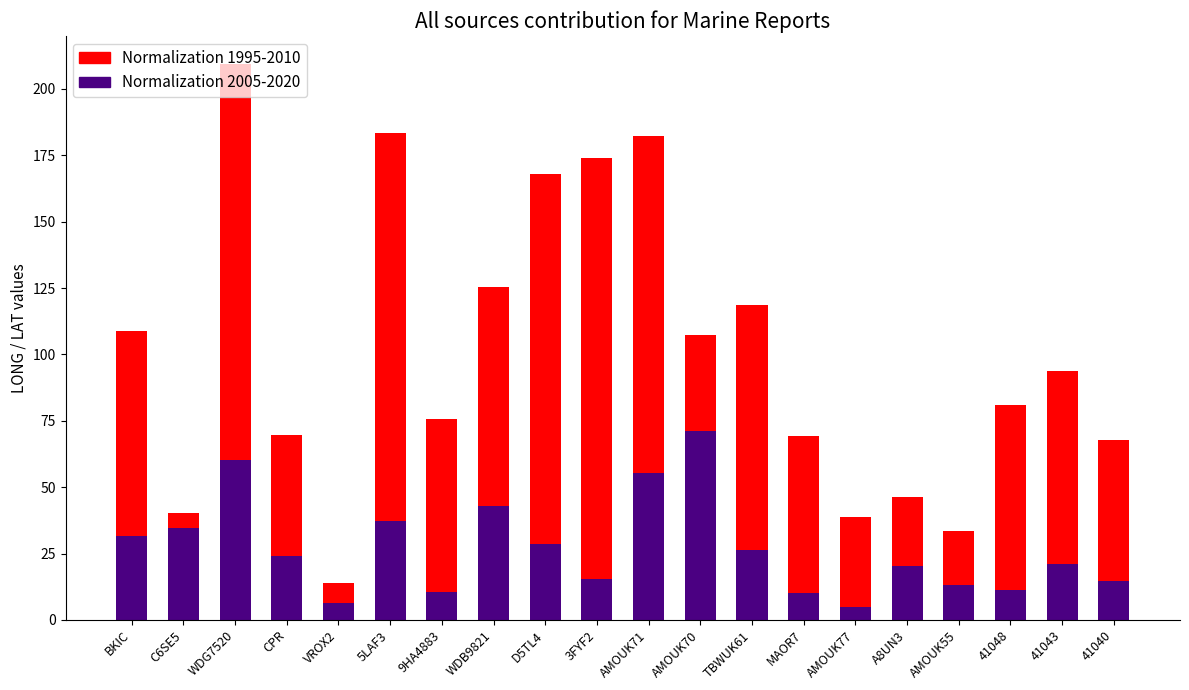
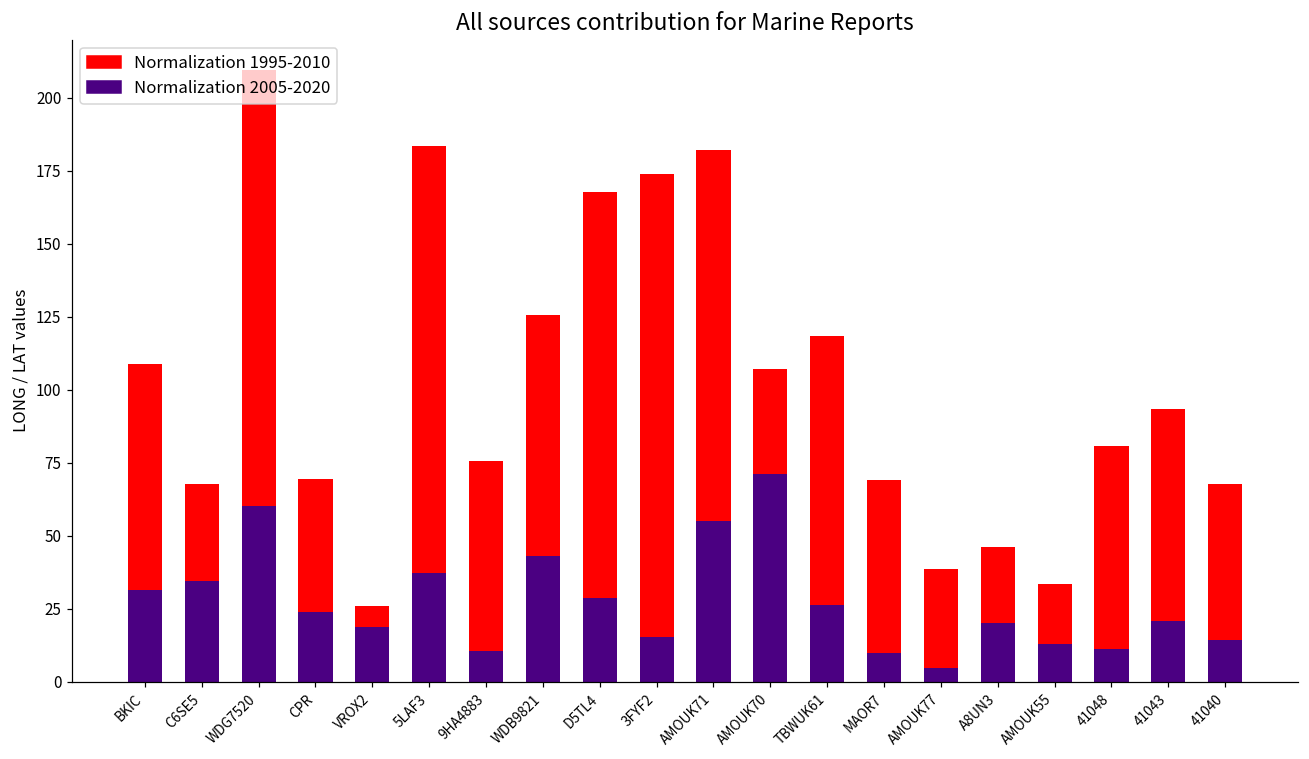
  {
    "Normalization 2005-2020": {
      "BKIC": 32,
      "C6SE5": 35,
      "WDG7520": 60,
      "CPR": 24,
-     "VROX2": 7,
+     "VROX2": 19,
      "5LAF3": 37,
      "9HA4883": 11,
      "WDB9821": 43,
      "D5TL4": 29,
      "3FYF2": 15,
      "AMOUK71": 55,
      "AMOUK70": 71,
      "TBWUK61": 27,
      "MAOR7": 10,
      "AMOUK77": 5,
      "A8UN3": 20,
      "AMOUK55": 13,
      "41048": 11,
      "41043": 21,
      "41040": 15
    },
    "Normalization 1995-2010": {
      "BKIC": 77,
-     "C6SE5": 6,
+     "C6SE5": 33,
      "CPR": 46,
      "VROX2": 7,
      "5LAF3": 146,
      "9HA4883": 65,
      "WDB9821": 83,
      "D5TL4": 139,
      "3FYF2": 159,
      "AMOUK71": 127,
      "AMOUK70": 36,
      "TBWUK61": 92,
      "MAOR7": 59,
      "AMOUK77": 34,
      "A8UN3": 26,
      "AMOUK55": 20,
      "41048": 70,
      "41043": 73,
      "41040": 53
    }
  }
